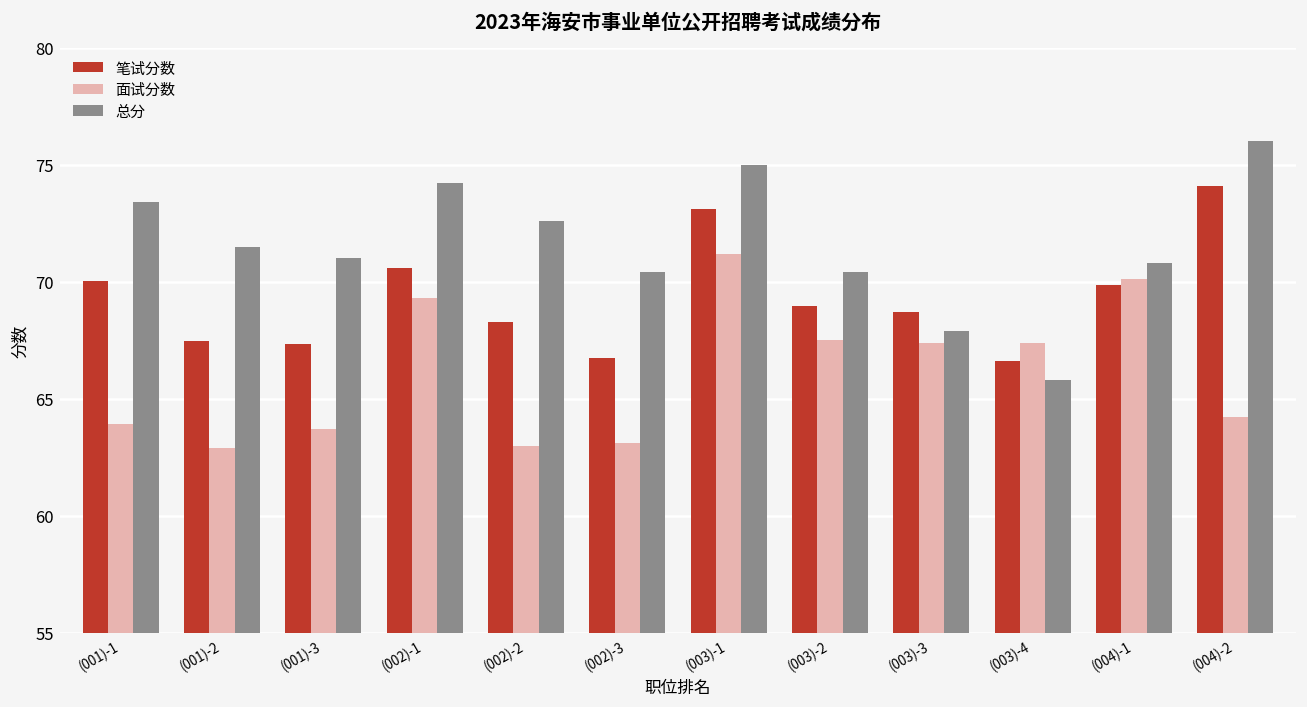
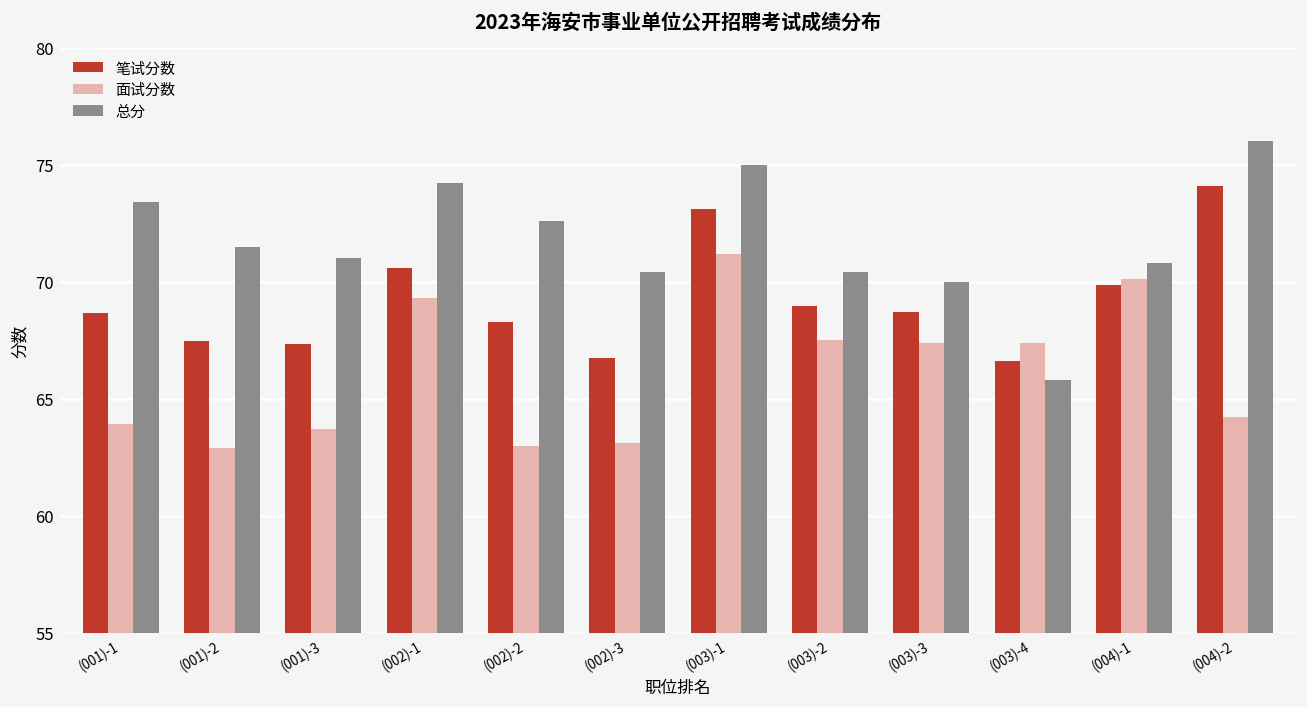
  {
    "笔试分数": {
-     "(001)-1": 70.0,
+     "(001)-1": 68.7,
      "(001)-2": 67.5,
      "(001)-3": 67.4,
      "(002)-1": 70.6,
      "(002)-2": 68.3,
      "(002)-3": 66.8,
      "(003)-1": 73.1,
      "(003)-2": 69.0,
      "(003)-3": 68.7,
      "(003)-4": 66.6,
      "(004)-1": 69.9,
      "(004)-2": 74.1
    },
    "面试分数": {
      "(001)-1": 63.9,
      "(001)-2": 62.9,
      "(001)-3": 63.7,
      "(002)-1": 69.3,
      "(002)-2": 63.0,
      "(002)-3": 63.1,
      "(003)-1": 71.2,
      "(003)-2": 67.5,
      "(003)-3": 67.4,
      "(003)-4": 67.4,
      "(004)-1": 70.1,
      "(004)-2": 64.2
    },
    "总分": {
      "(001)-1": 73.4,
      "(001)-2": 71.5,
      "(001)-3": 71.0,
      "(002)-1": 74.2,
      "(002)-2": 72.6,
      "(002)-3": 70.4,
      "(003)-1": 75.0,
      "(003)-2": 70.4,
-     "(003)-3": 67.9,
+     "(003)-3": 70.0,
      "(003)-4": 65.8,
      "(004)-1": 70.8,
      "(004)-2": 76.0
    }
  }
